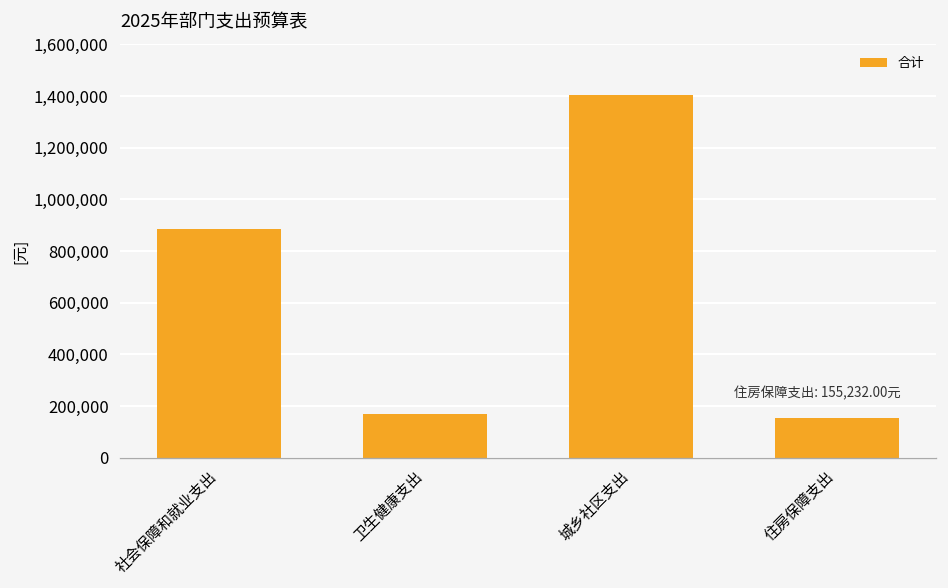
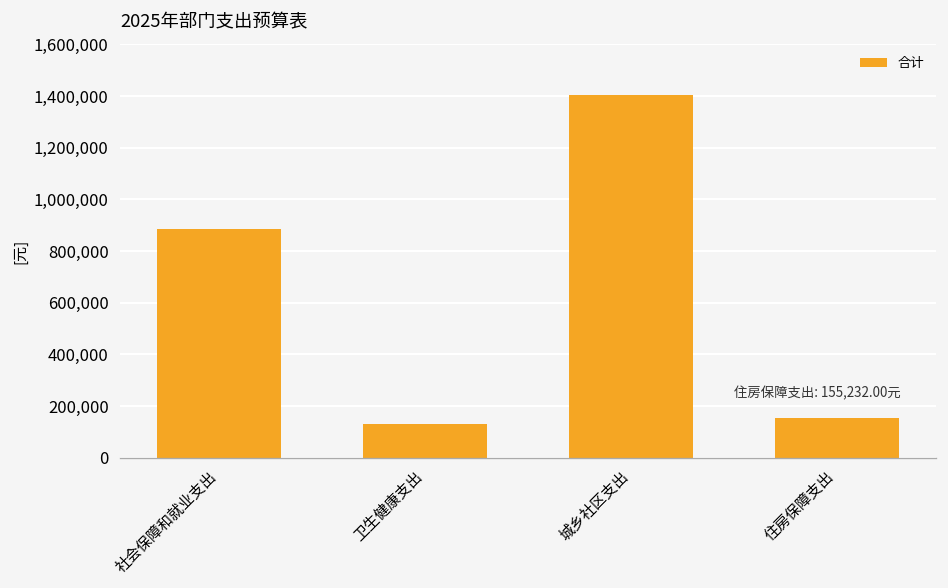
  {
    "社会保障和就业支出": "890,000",
-   "卫生健康支出": "170,000",
+   "卫生健康支出": "130,000",
    "城乡社区支出": "1,400,000"
  }
